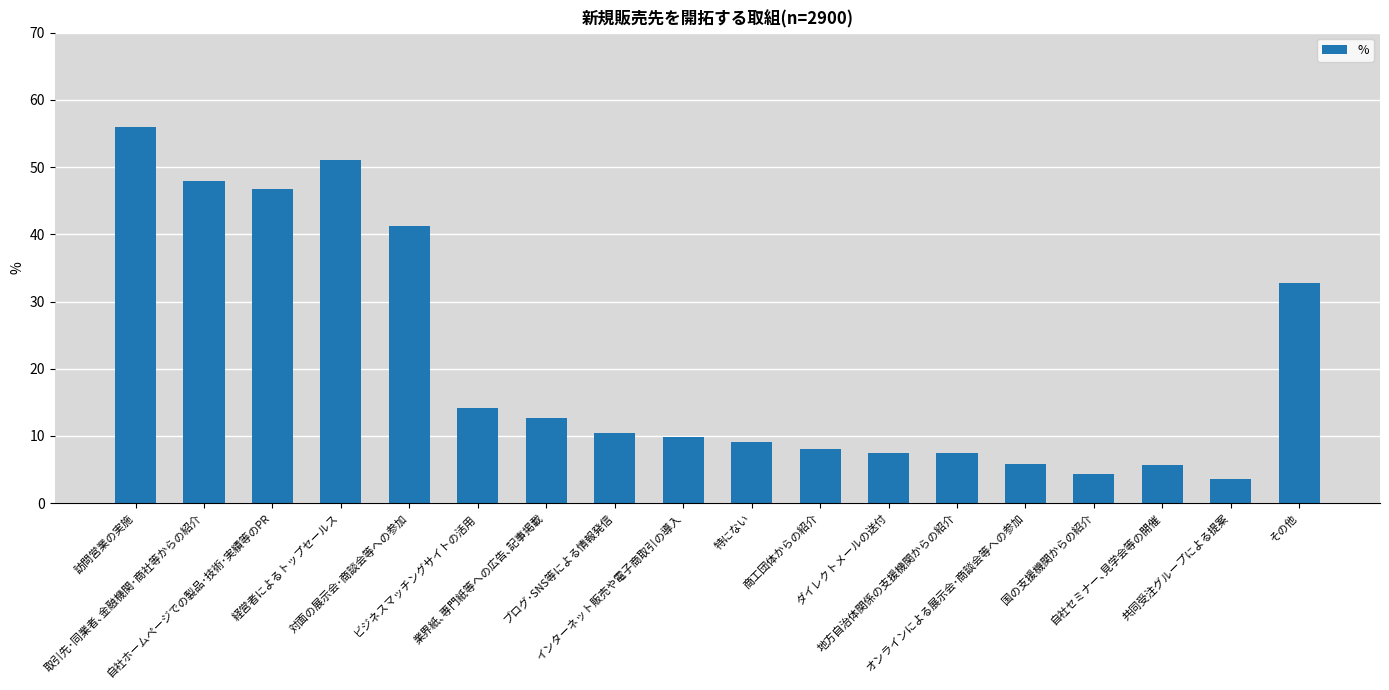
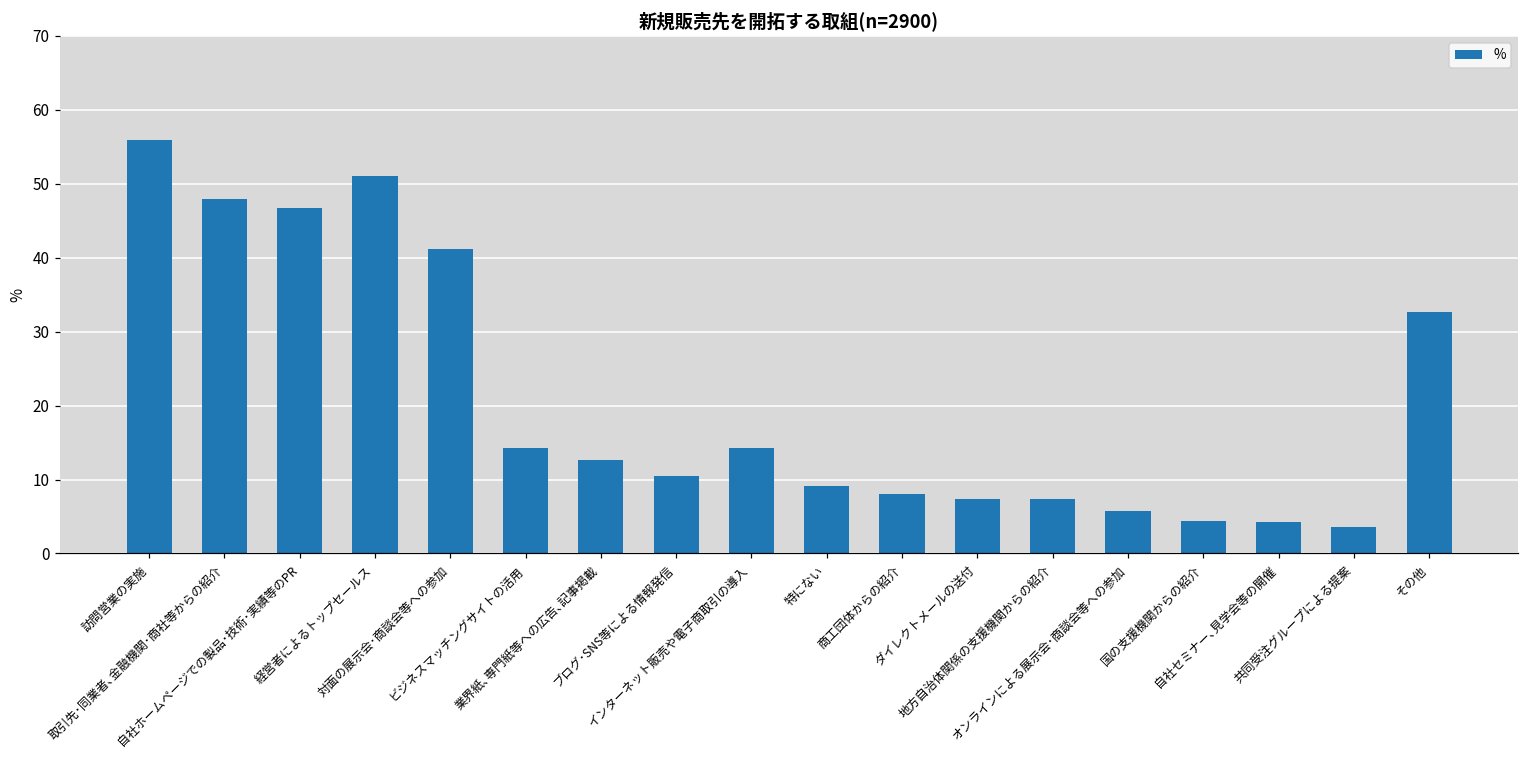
  {
    "訪問営業の実施": 56,
    "取引先･同業者､金融機関･商社等からの紹介": 48,
    "自社ホームページでの製品･技術･実績等のPR": 47,
    "経営者によるトップセールス": 51,
    "対面の展示会･商談会等への参加": 41,
    "ビジネスマッチングサイトの活用": 14,
    "業界紙､専門紙等への広告､記事掲載": 13,
    "ブログ･SNS等による情報発信": 11,
-   "インターネット販売や電子商取引の導入": 10,
+   "インターネット販売や電子商取引の導入": 14,
    "特にない": 9,
    "商工団体からの紹介": 8,
    "ダイレクトメールの送付": 7,
    "地方自治体関係の支援機関からの紹介": 7,
    "オンラインによる展示会･商談会等への参加": 6,
    "国の支援機関からの紹介": 4,
-   "自社セミナー､見学会等の開催": 6,
+   "自社セミナー､見学会等の開催": 4,
    "共同受注グループによる提案": 4,
    "その他": 33
  }
